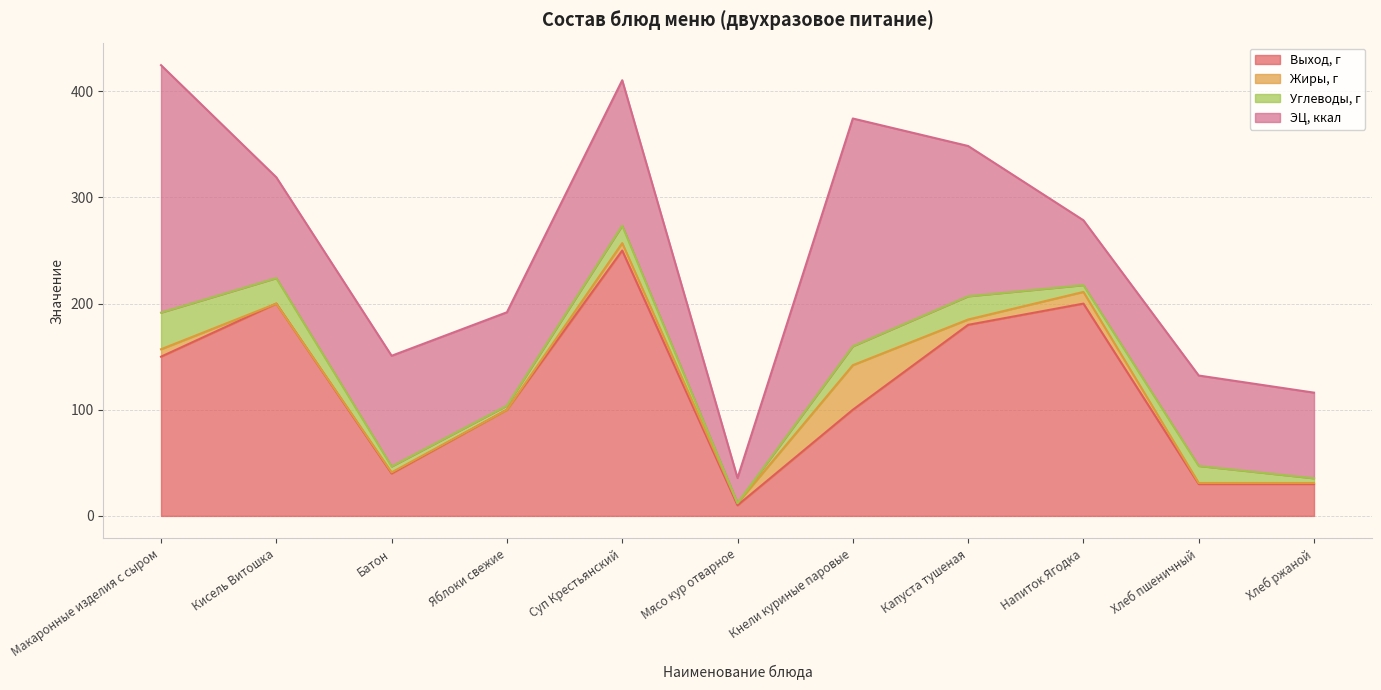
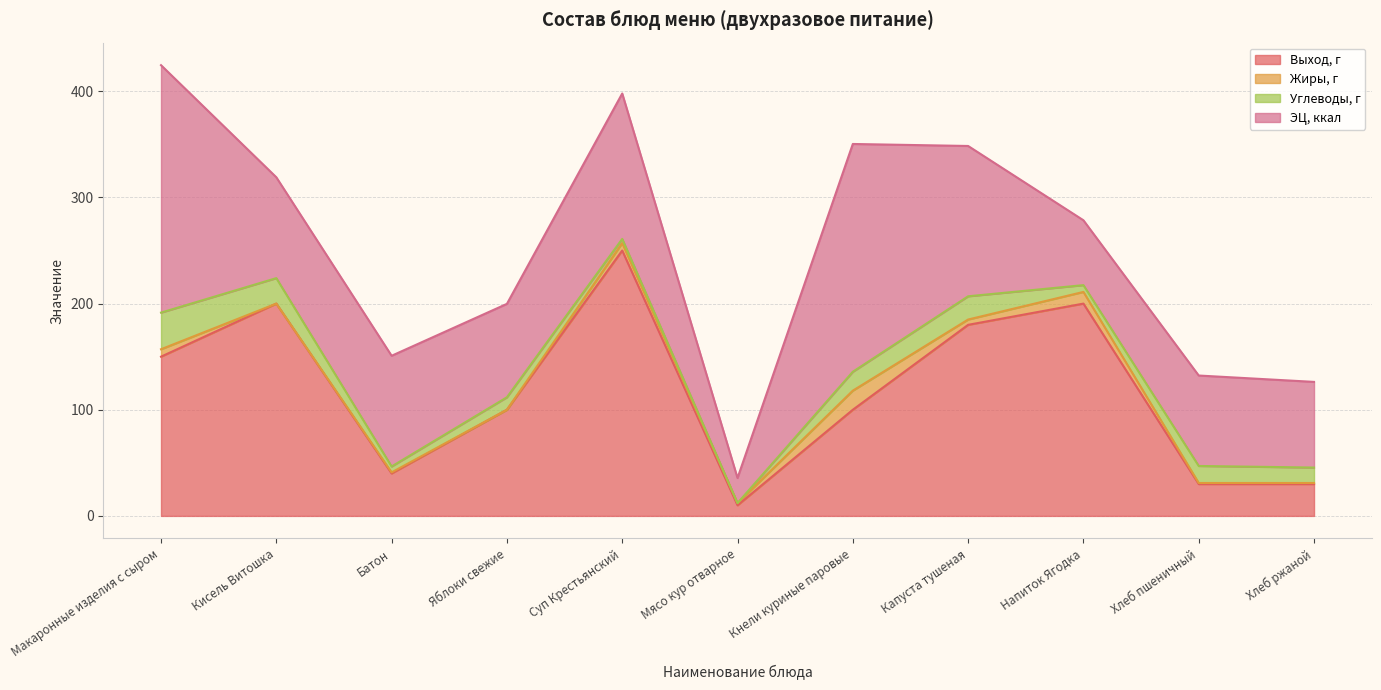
  {
    "Жиры, г": {
      "Макаронные изделия с сыром": 7,
      "Суп Крестьянский": 7,
-     "Кнели куриные паровые": 42,
+     "Кнели куриные паровые": 18,
      "Капуста тушеная": 5,
      "Напиток Ягодка": 11
    },
    "Углеводы, г": {
      "Макаронные изделия с сыром": 35,
      "Кисель Витошка": 24,
      "Батон": 6,
-     "Яблоки свежие": 4,
-     "Суп Крестьянский": 16,
+     "Яблоки свежие": 12,
+     "Суп Крестьянский": 4,
      "Кнели куриные паровые": 18,
      "Капуста тушеная": 22,
      "Напиток Ягодка": 6,
      "Хлеб пшеничный": 16,
-     "Хлеб ржаной": 4
+     "Хлеб ржаной": 15
    }
  }
